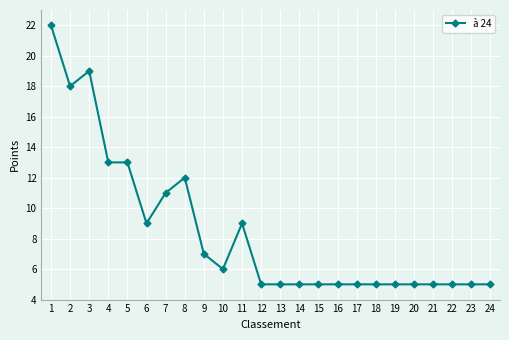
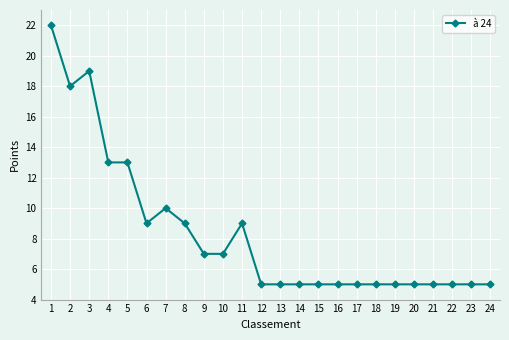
  {
    "1": 22,
    "2": 18,
    "3": 19,
    "4": 13,
    "5": 13,
    "6": 9,
-   "7": 11,
-   "8": 12,
+   "7": 10,
+   "8": 9,
    "9": 7,
-   "10": 6,
+   "10": 7,
    "11": 9,
    "12": 5,
    "13": 5,
    "14": 5,
    "15": 5,
    "16": 5,
    "17": 5,
    "18": 5,
    "19": 5,
    "20": 5,
    "21": 5,
    "22": 5,
    "23": 5,
    "24": 5
  }
